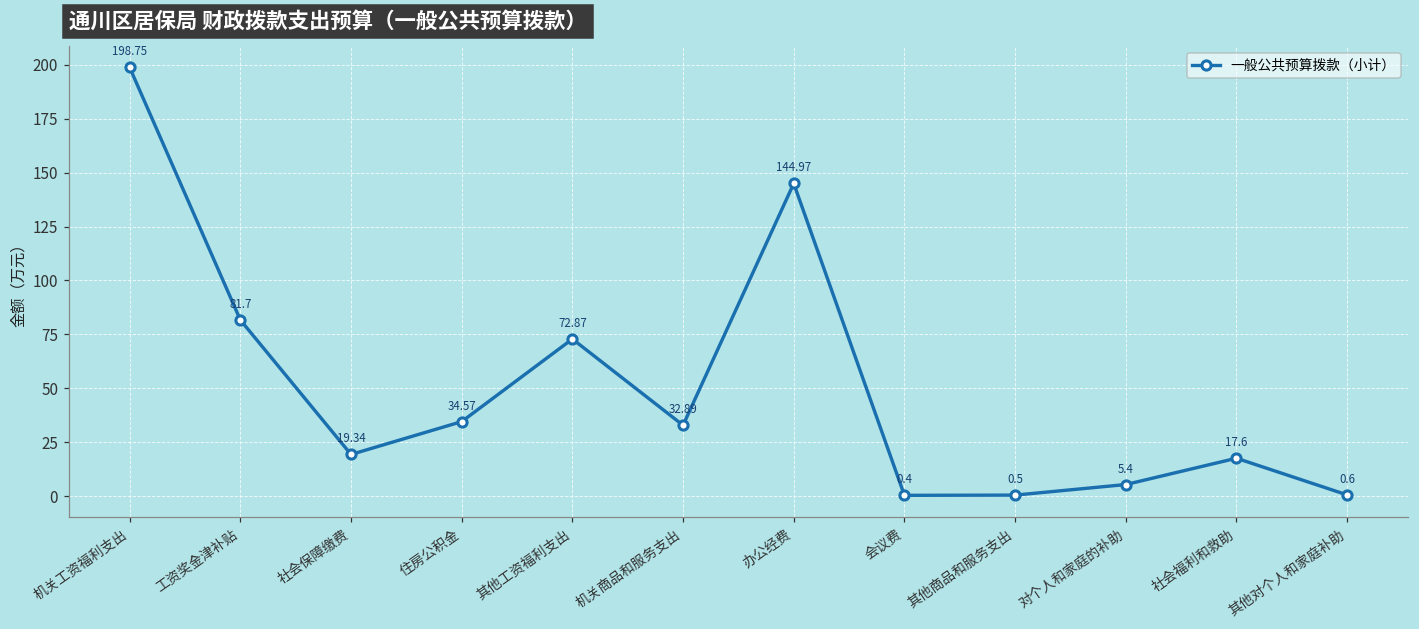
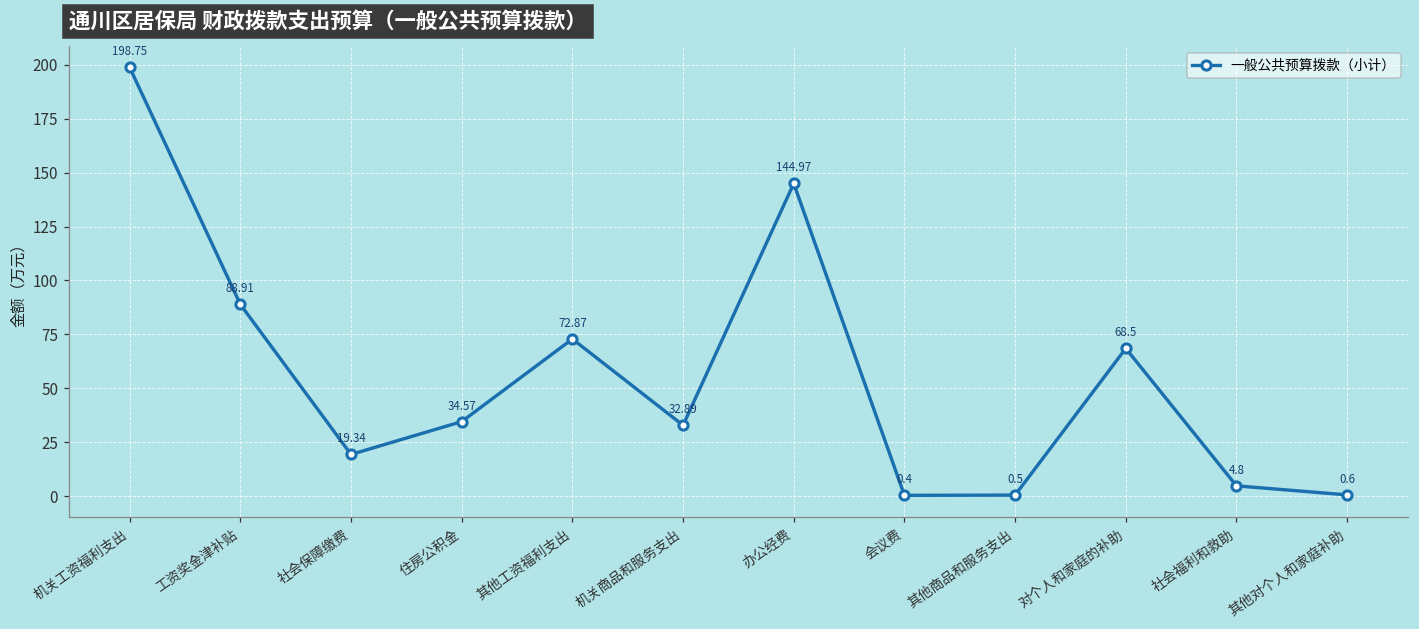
  {
    "机关工资福利支出": 198.75,
-   "工资奖金津补贴": 81.7,
+   "工资奖金津补贴": 88.91,
    "社会保障缴费": 19.34,
    "住房公积金": 34.57,
    "其他工资福利支出": 72.87,
    "机关商品和服务支出": 32.89,
    "办公经费": 144.97,
    "会议费": 0.4,
    "其他商品和服务支出": 0.5,
-   "对个人和家庭的补助": 5.4,
-   "社会福利和救助": 17.6,
+   "对个人和家庭的补助": 68.5,
+   "社会福利和救助": 4.8,
    "其他对个人和家庭补助": 0.6
  }
